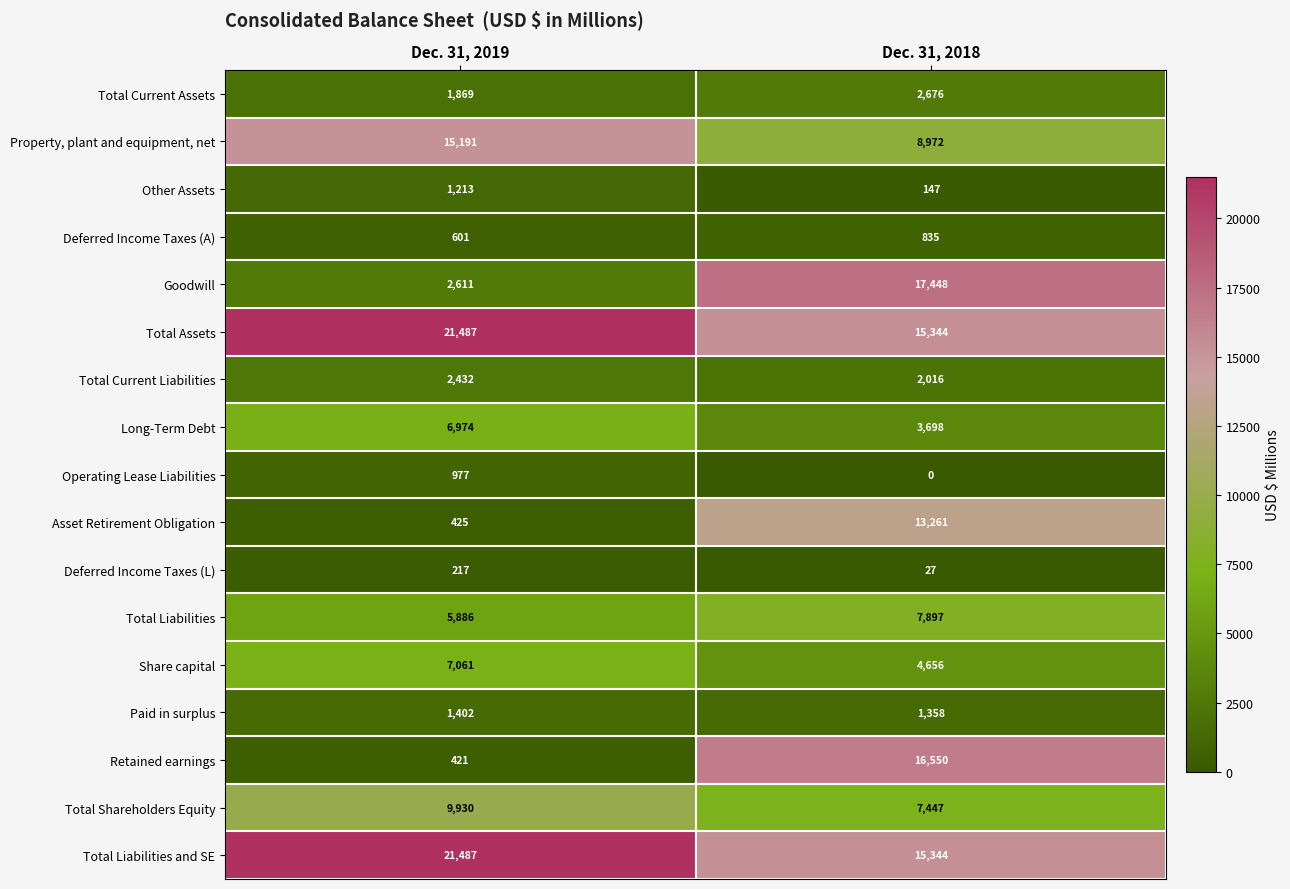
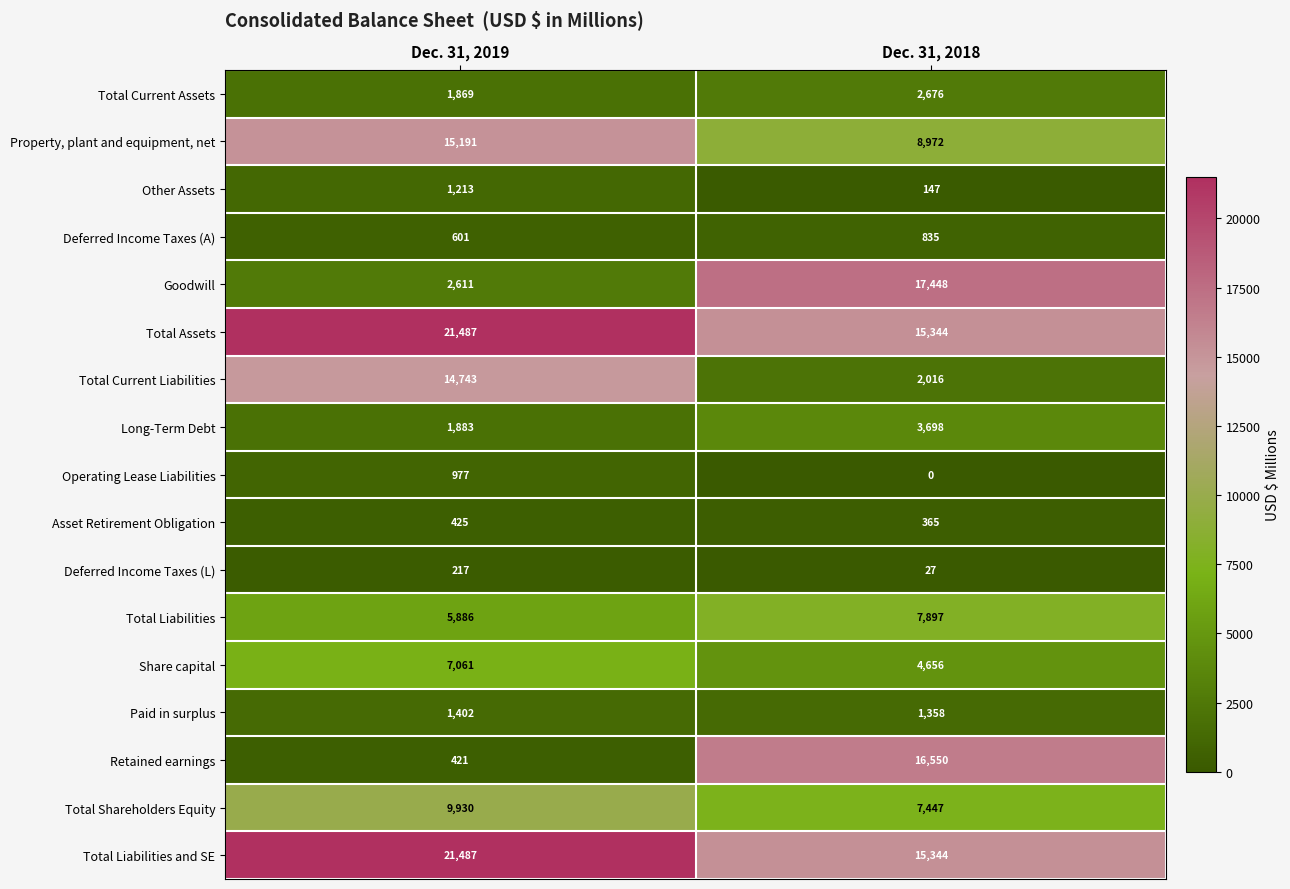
  {
    "Total Current Assets": {
      "Dec. 31, 2019": "1,869",
      "Dec. 31, 2018": "2,676"
    },
    "Property, plant and equipment, net": {
      "Dec. 31, 2019": "15,191",
      "Dec. 31, 2018": "8,972"
    },
    "Other Assets": {
      "Dec. 31, 2019": "1,213",
      "Dec. 31, 2018": "147"
    },
    "Deferred Income Taxes (A)": {
      "Dec. 31, 2019": "601",
      "Dec. 31, 2018": "835"
    },
    "Goodwill": {
      "Dec. 31, 2019": "2,611",
      "Dec. 31, 2018": "17,448"
    },
    "Total Assets": {
      "Dec. 31, 2019": "21,487",
      "Dec. 31, 2018": "15,344"
    },
    "Total Current Liabilities": {
-     "Dec. 31, 2019": "2,432",
+     "Dec. 31, 2019": "14,743",
      "Dec. 31, 2018": "2,016"
    },
    "Long-Term Debt": {
-     "Dec. 31, 2019": "6,974",
+     "Dec. 31, 2019": "1,883",
      "Dec. 31, 2018": "3,698"
    },
    "Operating Lease Liabilities": {
      "Dec. 31, 2019": "977",
      "Dec. 31, 2018": "0"
    },
    "Asset Retirement Obligation": {
      "Dec. 31, 2019": "425",
-     "Dec. 31, 2018": "13,261"
+     "Dec. 31, 2018": "365"
    },
    "Deferred Income Taxes (L)": {
      "Dec. 31, 2019": "217",
      "Dec. 31, 2018": "27"
    },
    "Total Liabilities": {
      "Dec. 31, 2019": "5,886",
      "Dec. 31, 2018": "7,897"
    },
    "Share capital": {
      "Dec. 31, 2019": "7,061",
      "Dec. 31, 2018": "4,656"
    },
    "Paid in surplus": {
      "Dec. 31, 2019": "1,402",
      "Dec. 31, 2018": "1,358"
    },
    "Retained earnings": {
      "Dec. 31, 2019": "421",
      "Dec. 31, 2018": "16,550"
    },
    "Total Shareholders Equity": {
      "Dec. 31, 2019": "9,930",
      "Dec. 31, 2018": "7,447"
    },
    "Total Liabilities and SE": {
      "Dec. 31, 2019": "21,487",
      "Dec. 31, 2018": "15,344"
    }
  }
